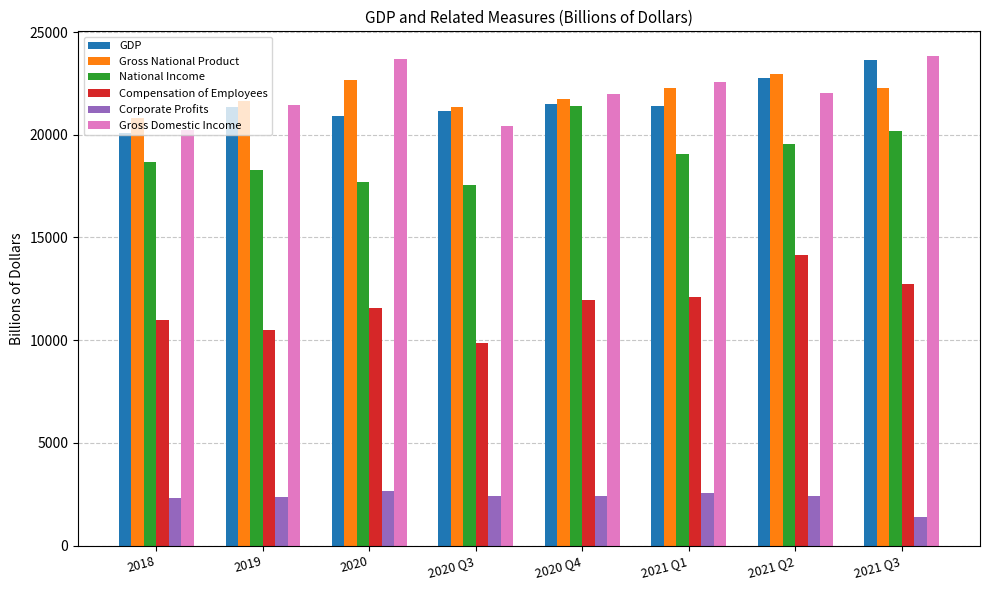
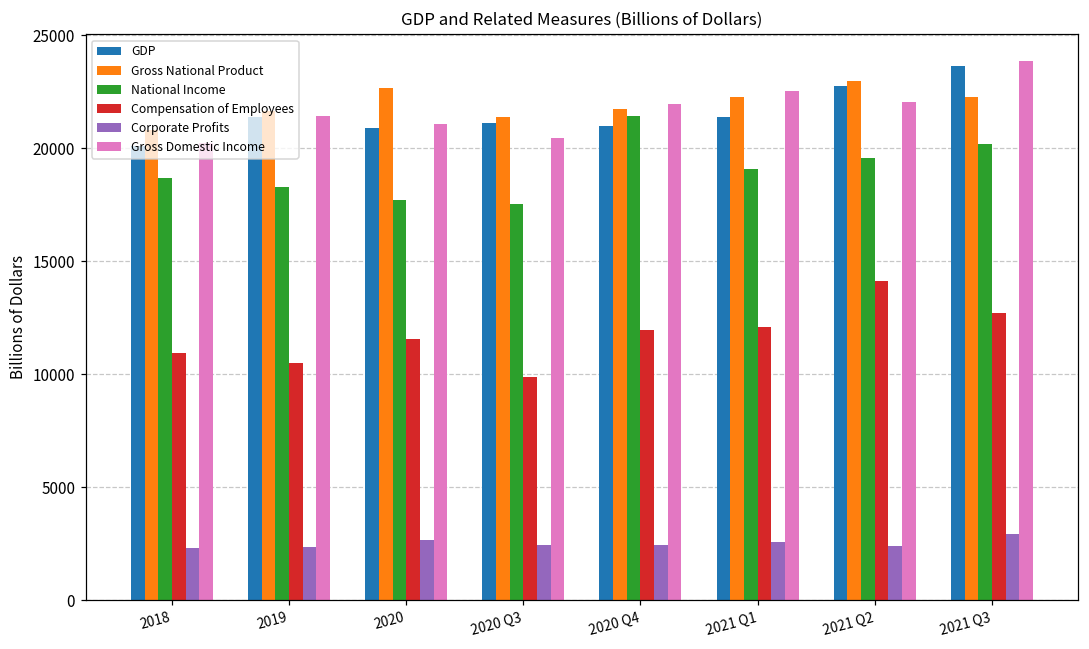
  {
    "GDP": {
      "2020": 20900,
      "2020 Q3": 21100,
-     "2020 Q4": 21500,
+     "2020 Q4": 21000,
      "2021 Q1": 21400,
      "2021 Q2": 22700,
      "2021 Q3": 23600
    },
    "Gross National Product": {
      "2020": 22700,
      "2020 Q3": 21400,
      "2020 Q4": 21700,
      "2021 Q1": 22300,
      "2021 Q2": 23000,
      "2021 Q3": 22300
    },
    "National Income": {
      "2018": 18700,
      "2019": 18300,
      "2020": 17700,
      "2020 Q3": 17500,
      "2020 Q4": 21400,
      "2021 Q1": 19100,
      "2021 Q2": 19600,
      "2021 Q3": 20200
    },
    "Compensation of Employees": {
      "2018": 11000,
      "2019": 10500,
      "2020": 11600,
      "2020 Q3": 9900,
      "2020 Q4": 12000,
      "2021 Q1": 12100,
      "2021 Q2": 14100,
      "2021 Q3": 12700
    },
    "Corporate Profits": {
      "2018": 2300,
      "2019": 2400,
      "2020": 2700,
      "2020 Q3": 2400,
      "2020 Q4": 2400,
      "2021 Q1": 2600,
      "2021 Q2": 2400,
-     "2021 Q3": 1400
+     "2021 Q3": 2900
    },
    "Gross Domestic Income": {
      "2019": 21400,
-     "2020": 23700,
+     "2020": 21100,
      "2020 Q3": 20500,
      "2020 Q4": 22000,
      "2021 Q1": 22500,
      "2021 Q2": 22000,
      "2021 Q3": 23800
    }
  }
